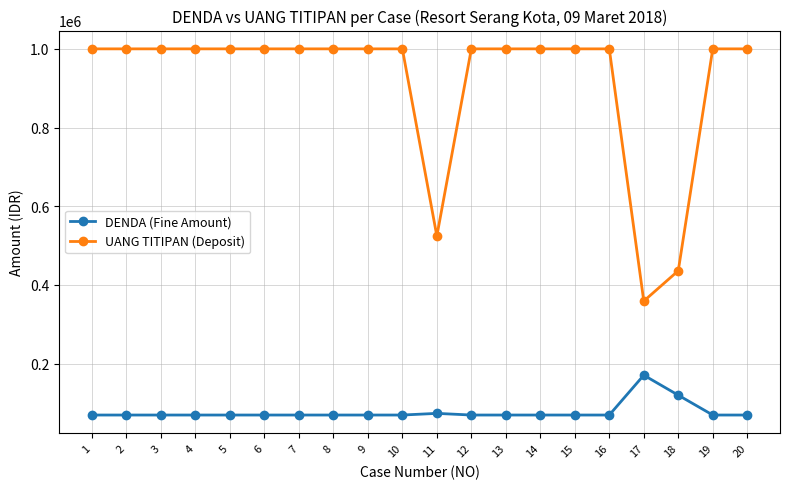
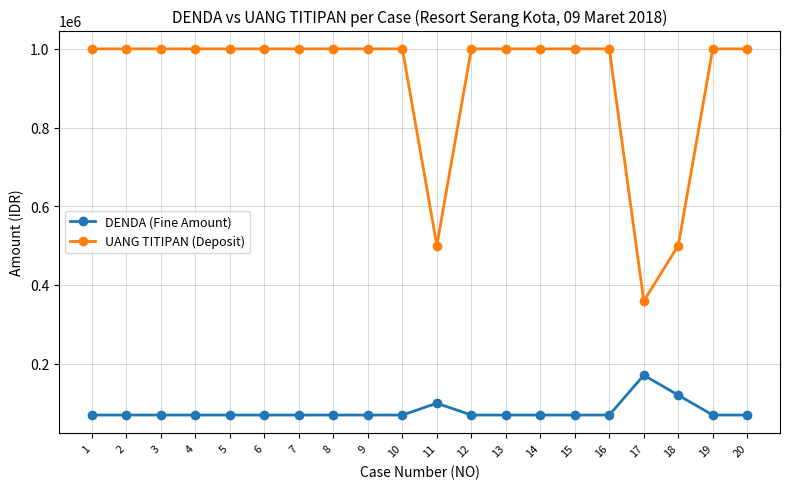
  {
    "DENDA (Fine Amount)": {
      "1": 70000,
      "2": 70000,
      "3": 70000,
      "4": 70000,
      "5": 70000,
      "6": 70000,
      "7": 70000,
      "8": 70000,
      "9": 70000,
      "10": 70000,
-     "11": 70000,
+     "11": 100000,
      "12": 70000,
      "13": 70000,
      "14": 70000,
      "15": 70000,
      "16": 70000,
      "17": 170000,
      "18": 120000,
      "19": 70000,
      "20": 70000
    },
    "UANG TITIPAN (Deposit)": {
      "1": 1000000,
      "2": 1000000,
      "3": 1000000,
      "4": 1000000,
      "5": 1000000,
      "6": 1000000,
      "7": 1000000,
      "8": 1000000,
      "9": 1000000,
      "10": 1000000,
-     "11": 520000,
+     "11": 500000,
      "12": 1000000,
      "13": 1000000,
      "14": 1000000,
      "15": 1000000,
      "16": 1000000,
      "17": 360000,
-     "18": 440000,
+     "18": 500000,
      "19": 1000000,
      "20": 1000000
    }
  }
